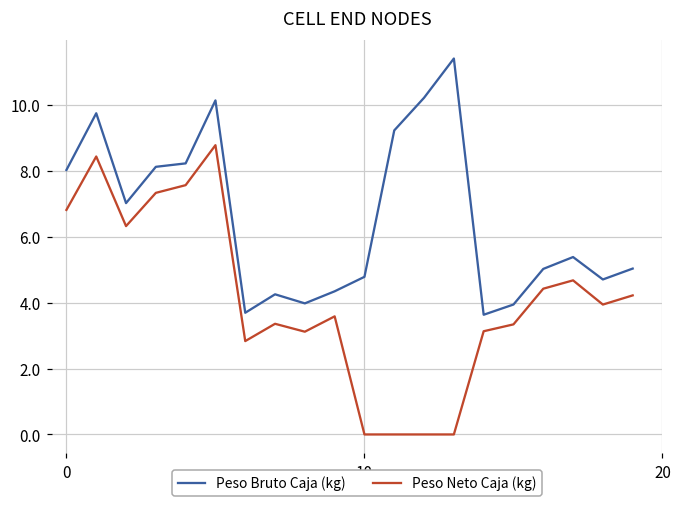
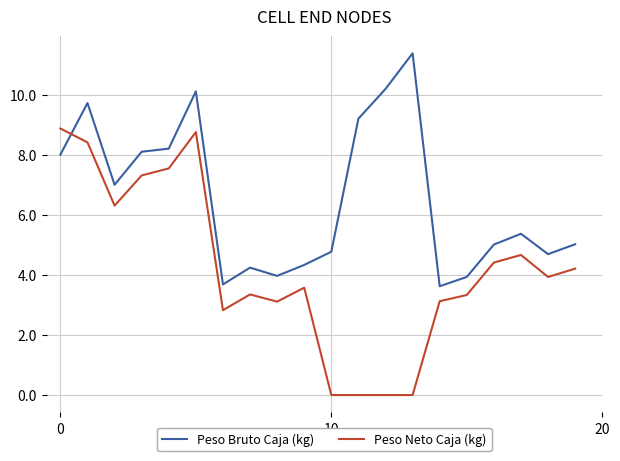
  {
    "Peso Bruto Caja (kg)": {
      "0": 8.0,
      "10": 4.8
    },
    "Peso Neto Caja (kg)": {
-     "0": 6.8,
+     "0": 8.9,
      "10": 0.0
    }
  }
